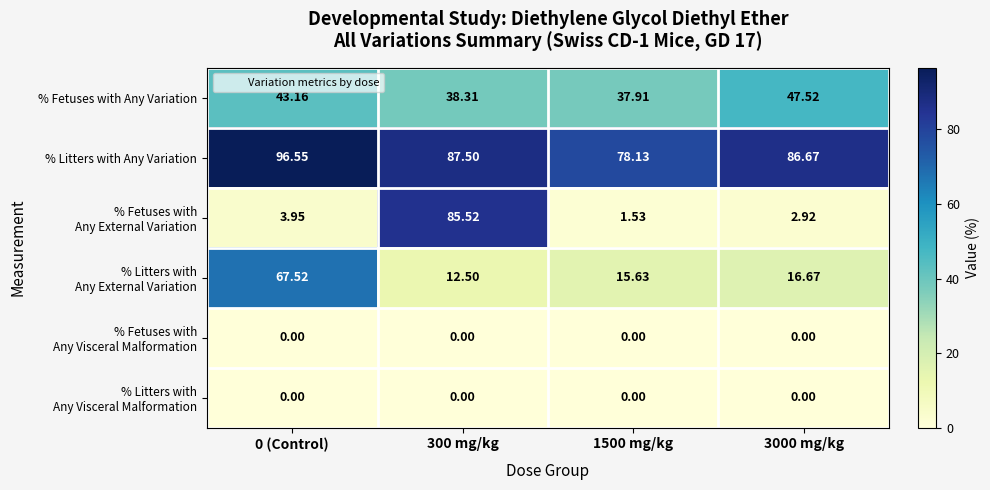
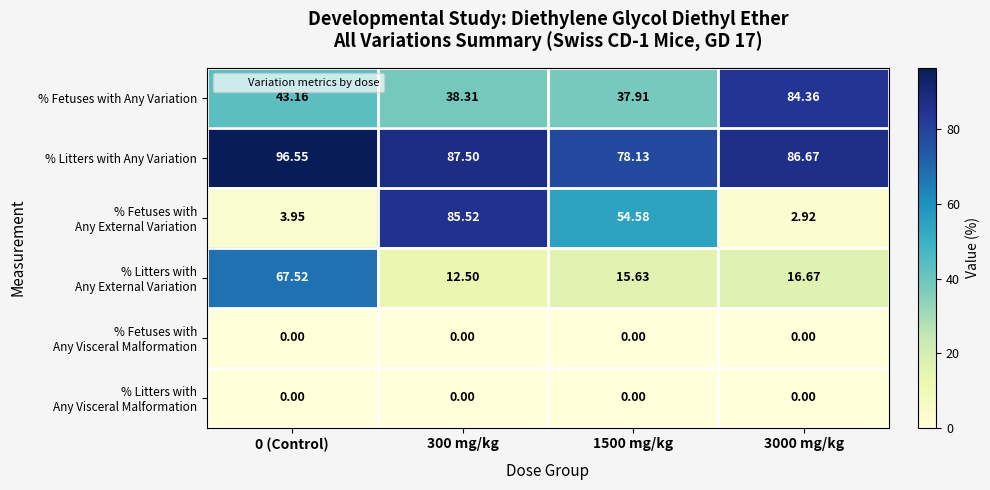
  {
    "% Fetuses with Any Variation": {
      "300 mg/kg": 38.31,
      "1500 mg/kg": 37.91,
-     "3000 mg/kg": 47.52
+     "3000 mg/kg": 84.36
    },
    "% Litters with Any Variation": {
      "0 (Control)": 96.55,
      "300 mg/kg": 87.50,
      "1500 mg/kg": 78.13,
      "3000 mg/kg": 86.67
    },
    "% Fetuses with Any External Variation": {
      "0 (Control)": 3.95,
      "300 mg/kg": 85.52,
-     "1500 mg/kg": 1.53,
+     "1500 mg/kg": 54.58,
      "3000 mg/kg": 2.92
    },
    "% Litters with Any External Variation": {
      "0 (Control)": 67.52,
      "300 mg/kg": 12.50,
      "1500 mg/kg": 15.63,
      "3000 mg/kg": 16.67
    },
    "% Fetuses with Any Visceral Malformation": {
      "0 (Control)": 0.00,
      "300 mg/kg": 0.00,
      "1500 mg/kg": 0.00,
      "3000 mg/kg": 0.00
    },
    "% Litters with Any Visceral Malformation": {
      "0 (Control)": 0.00,
      "300 mg/kg": 0.00,
      "1500 mg/kg": 0.00,
      "3000 mg/kg": 0.00
    }
  }
